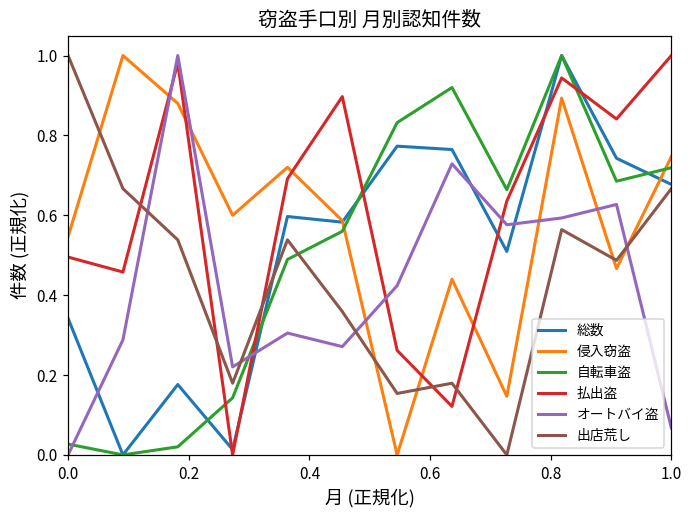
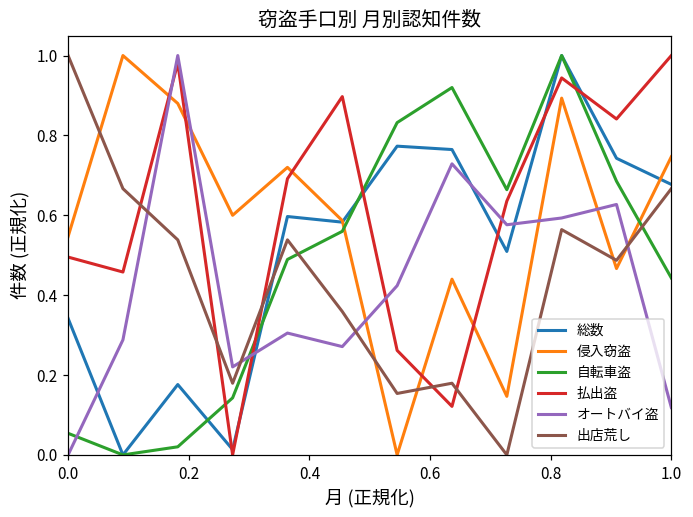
  {
    "総数": {
      "0.0": 0.34,
      "1.0": 0.68
    },
    "侵入窃盗": {
      "0.0": 0.55,
      "1.0": 0.75
    },
    "自転車盗": {
-     "0.0": 0.03,
-     "1.0": 0.72
+     "0.0": 0.05,
+     "1.0": 0.44
    },
    "払出盗": {
      "0.0": 0.50,
      "1.0": 1.00
    },
    "オートバイ盗": {
      "0.0": 0.00,
-     "1.0": 0.07
+     "1.0": 0.12
    },
    "出店荒し": {
      "0.0": 1.00,
      "1.0": 0.67
    }
  }
